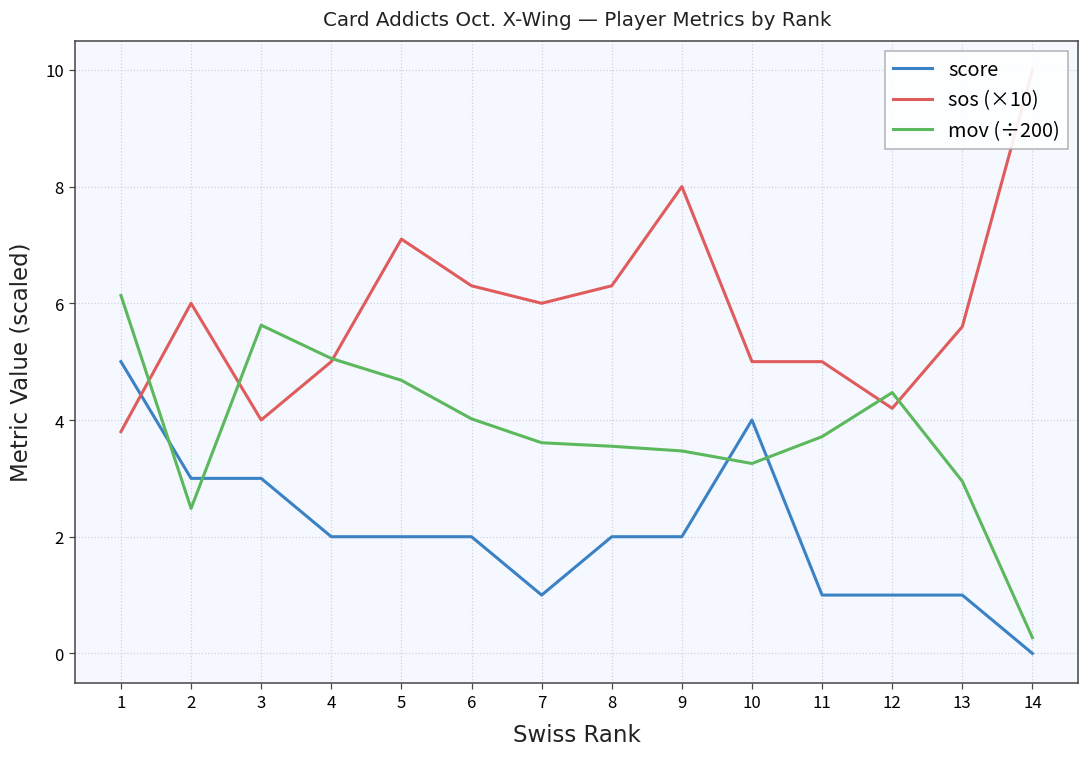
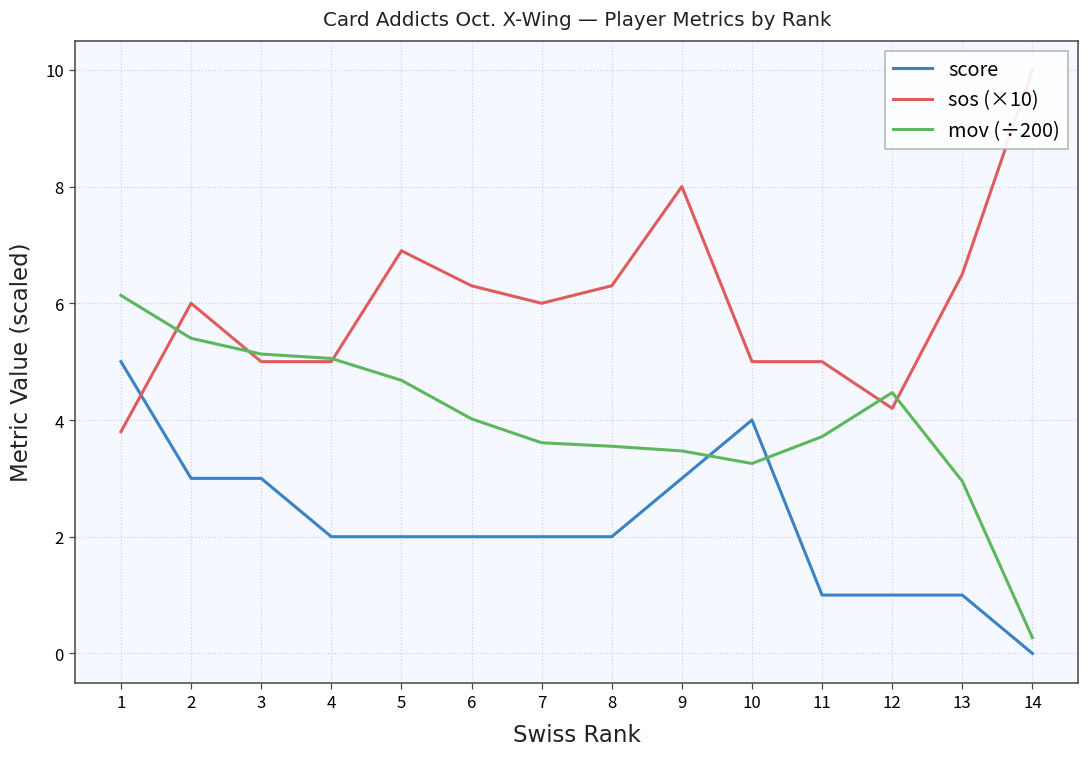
  {
    "score": {
      "1": 5,
      "2": 3,
      "3": 3,
      "4": 2,
      "5": 2,
      "6": 2,
-     "7": 1,
+     "7": 2,
      "8": 2,
-     "9": 2,
+     "9": 3,
      "10": 4,
      "11": 1,
      "12": 1,
      "13": 1,
      "14": 0
    },
    "sos (×10)": {
      "1": 3.8,
      "2": 6.0,
-     "3": 4.0,
+     "3": 5.0,
      "4": 5.0,
-     "5": 7.1,
+     "5": 6.9,
      "6": 6.3,
      "7": 6.0,
      "8": 6.3,
      "9": 8.0,
      "10": 5.0,
      "11": 5.0,
      "12": 4.2,
-     "13": 5.6
+     "13": 6.5
    },
    "mov (÷200)": {
      "1": 6.1,
-     "2": 2.5,
-     "3": 5.6,
+     "2": 5.4,
+     "3": 5.1,
      "4": 5.1,
      "5": 4.7,
      "6": 4.0,
      "7": 3.6,
      "8": 3.6,
      "9": 3.5,
      "10": 3.3,
      "11": 3.7,
      "12": 4.5,
      "13": 3.0,
      "14": 0.3
    }
  }
